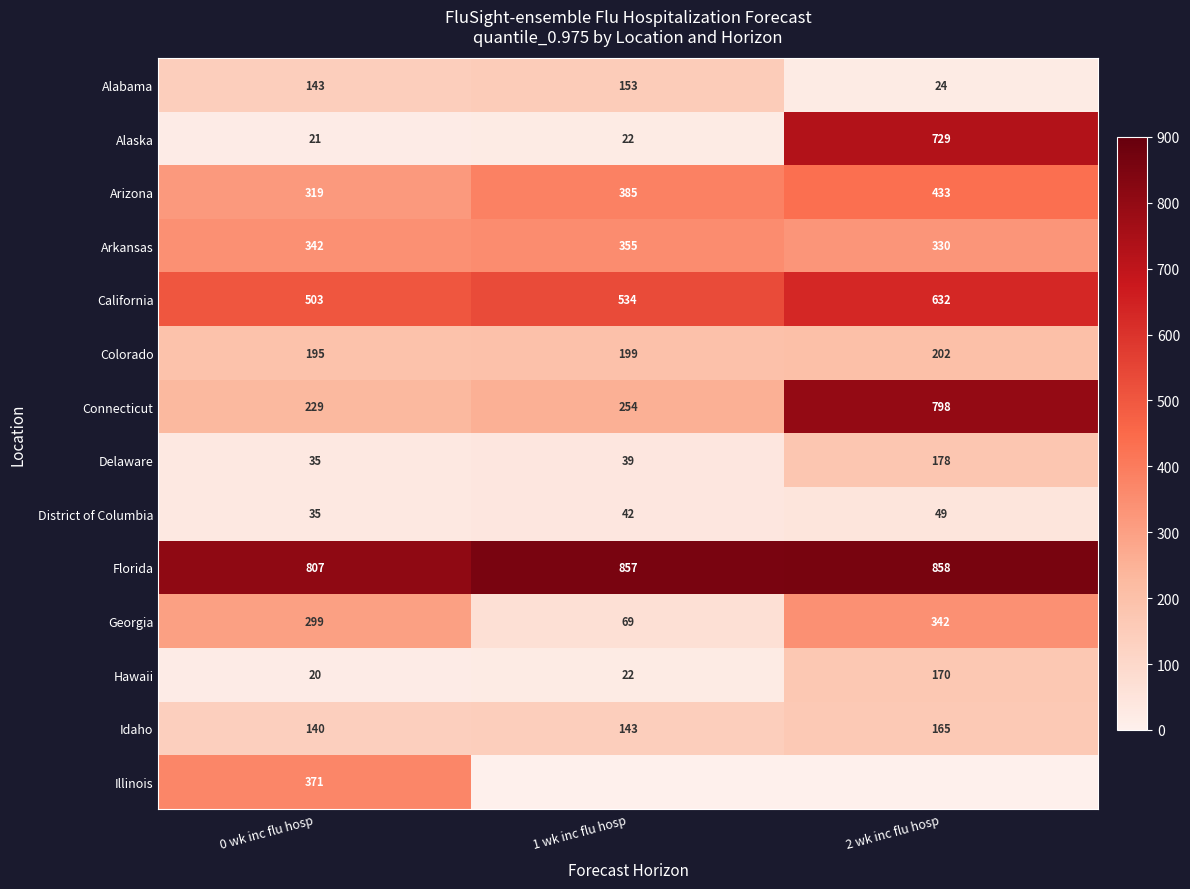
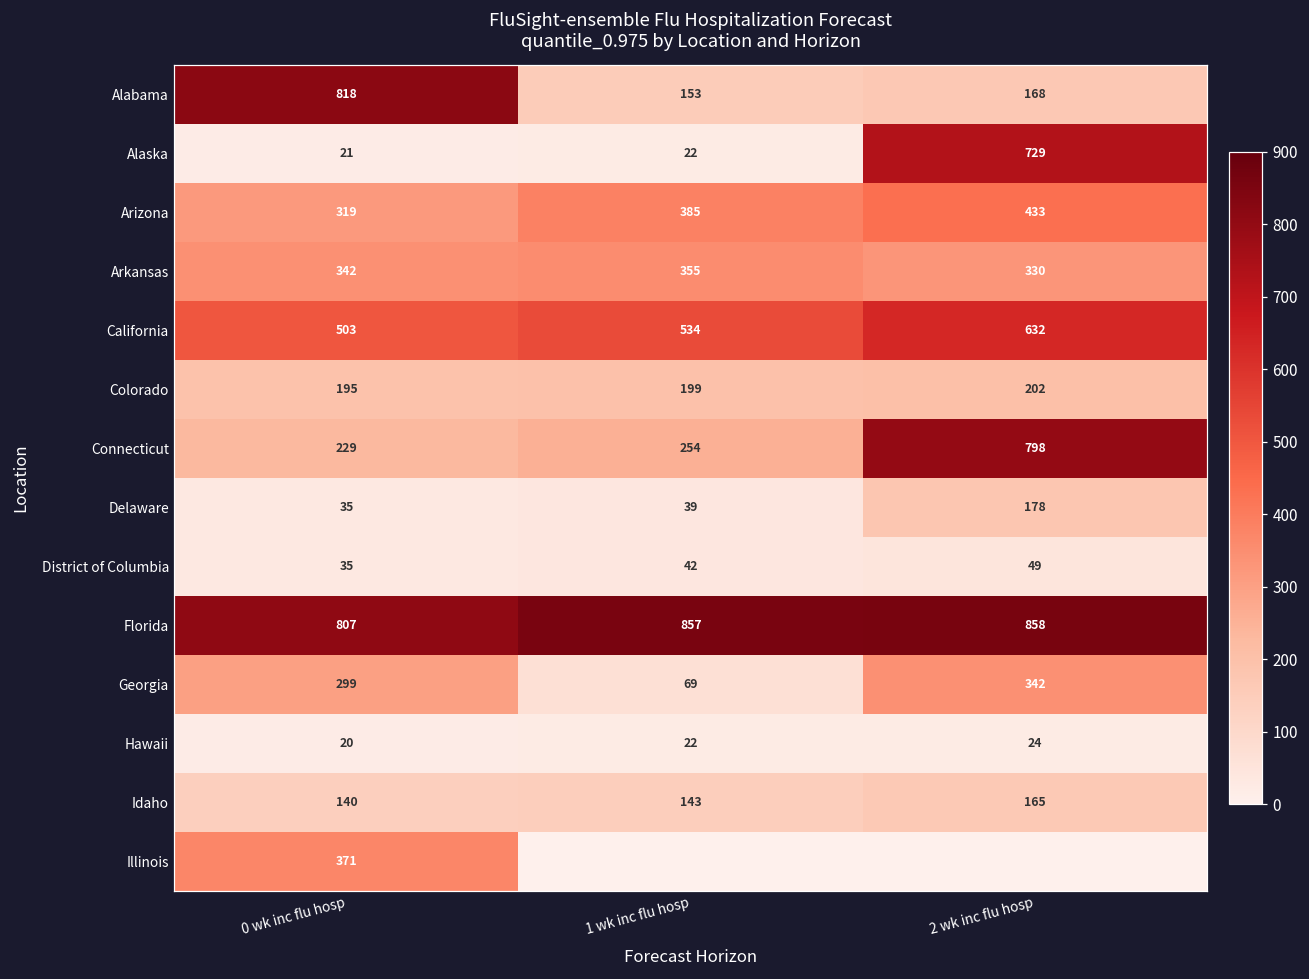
  {
    "Alabama": {
-     "0 wk inc flu hosp": 143,
+     "0 wk inc flu hosp": 818,
      "1 wk inc flu hosp": 153,
-     "2 wk inc flu hosp": 24
+     "2 wk inc flu hosp": 168
    },
    "Alaska": {
      "0 wk inc flu hosp": 21,
      "1 wk inc flu hosp": 22,
      "2 wk inc flu hosp": 729
    },
    "Arizona": {
      "0 wk inc flu hosp": 319,
      "1 wk inc flu hosp": 385,
      "2 wk inc flu hosp": 433
    },
    "Arkansas": {
      "0 wk inc flu hosp": 342,
      "1 wk inc flu hosp": 355,
      "2 wk inc flu hosp": 330
    },
    "California": {
      "0 wk inc flu hosp": 503,
      "1 wk inc flu hosp": 534,
      "2 wk inc flu hosp": 632
    },
    "Colorado": {
      "0 wk inc flu hosp": 195,
      "1 wk inc flu hosp": 199,
      "2 wk inc flu hosp": 202
    },
    "Connecticut": {
      "0 wk inc flu hosp": 229,
      "1 wk inc flu hosp": 254,
      "2 wk inc flu hosp": 798
    },
    "Delaware": {
      "0 wk inc flu hosp": 35,
      "1 wk inc flu hosp": 39,
      "2 wk inc flu hosp": 178
    },
    "District of Columbia": {
      "0 wk inc flu hosp": 35,
      "1 wk inc flu hosp": 42,
      "2 wk inc flu hosp": 49
    },
    "Florida": {
      "0 wk inc flu hosp": 807,
      "1 wk inc flu hosp": 857,
      "2 wk inc flu hosp": 858
    },
    "Georgia": {
      "0 wk inc flu hosp": 299,
      "1 wk inc flu hosp": 69,
      "2 wk inc flu hosp": 342
    },
    "Hawaii": {
      "0 wk inc flu hosp": 20,
      "1 wk inc flu hosp": 22,
-     "2 wk inc flu hosp": 170
+     "2 wk inc flu hosp": 24
    },
    "Idaho": {
      "0 wk inc flu hosp": 140,
      "1 wk inc flu hosp": 143,
      "2 wk inc flu hosp": 165
    },
    "Illinois": {
      "0 wk inc flu hosp": 371
    }
  }
